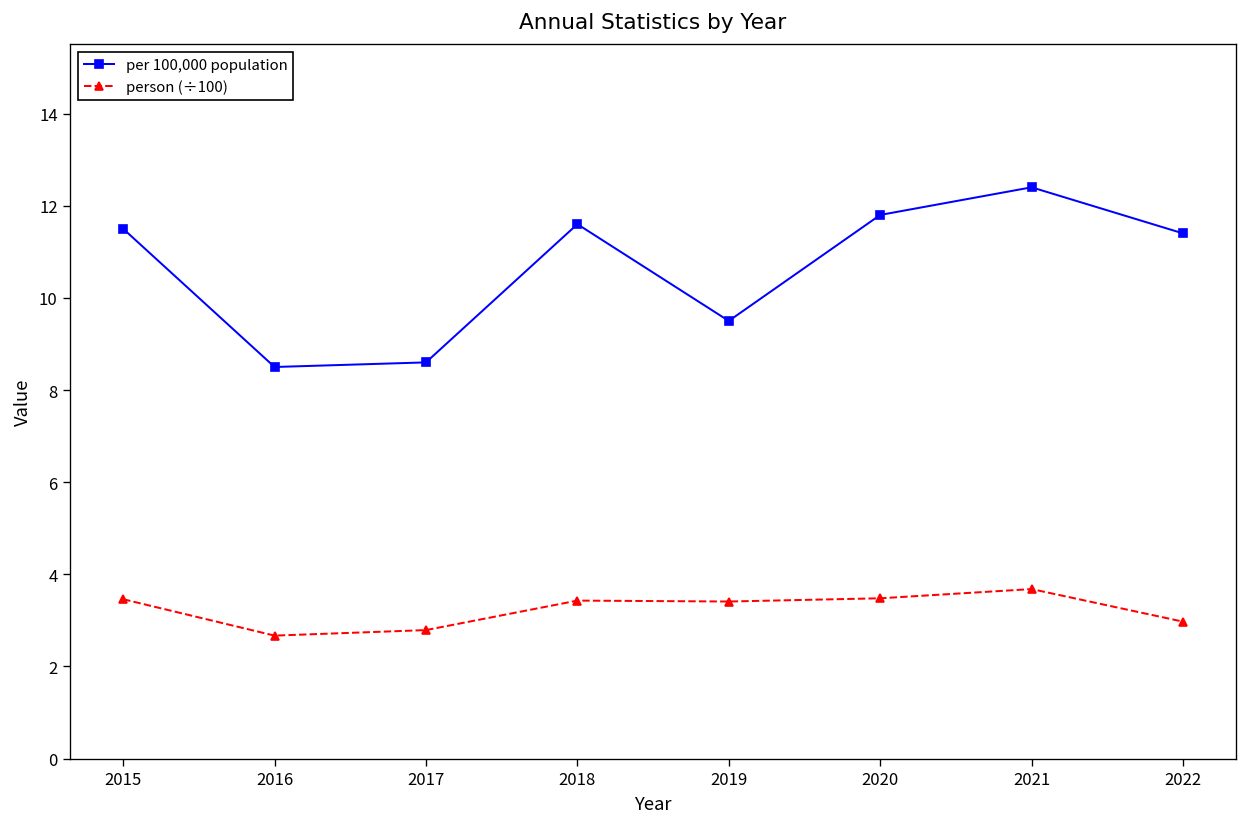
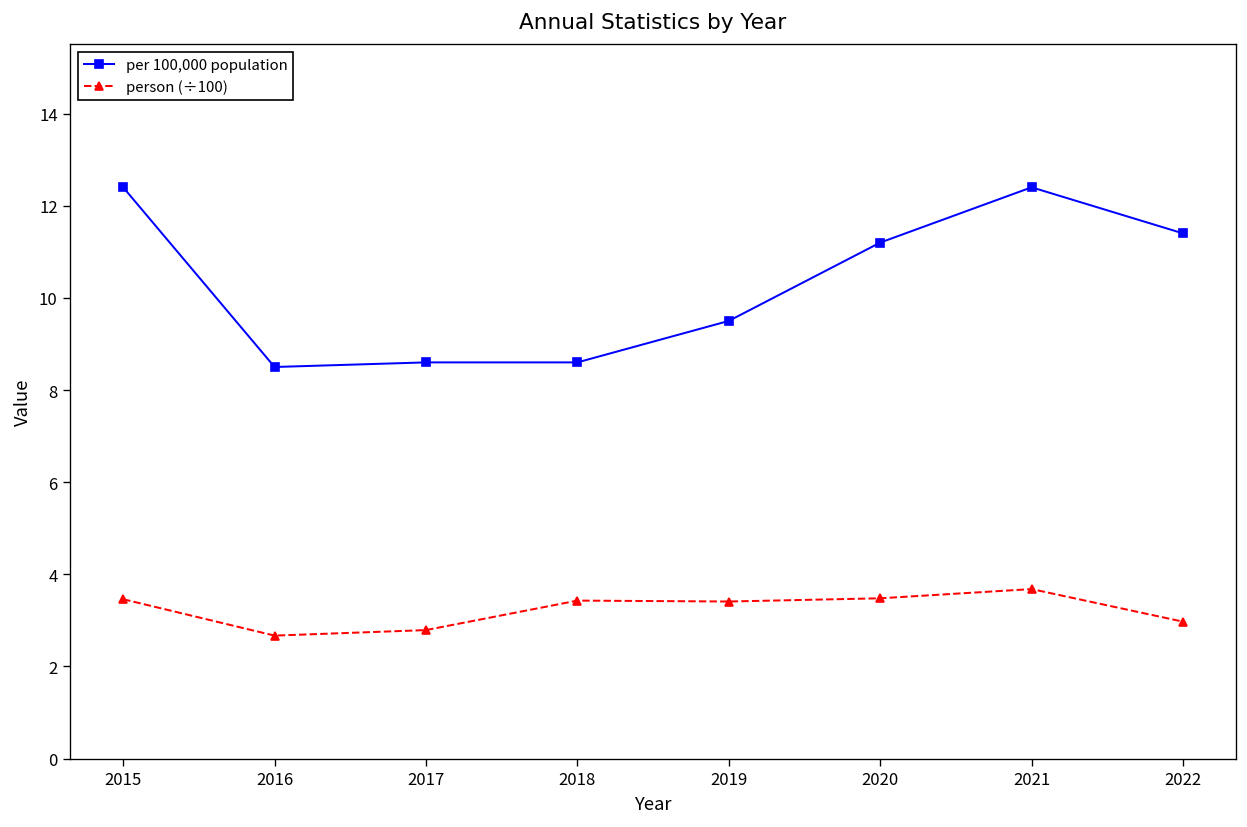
  {
    "per 100,000 population": {
-     "2015": 11.5,
+     "2015": 12.4,
      "2016": 8.5,
      "2017": 8.6,
-     "2018": 11.6,
+     "2018": 8.6,
      "2019": 9.5,
-     "2020": 11.8,
+     "2020": 11.2,
      "2021": 12.4,
      "2022": 11.4
    },
    "person (÷100)": {
      "2015": 3.5,
      "2016": 2.7,
      "2017": 2.8,
      "2018": 3.4,
      "2019": 3.4,
      "2020": 3.5,
      "2021": 3.7,
      "2022": 3.0
    }
  }
